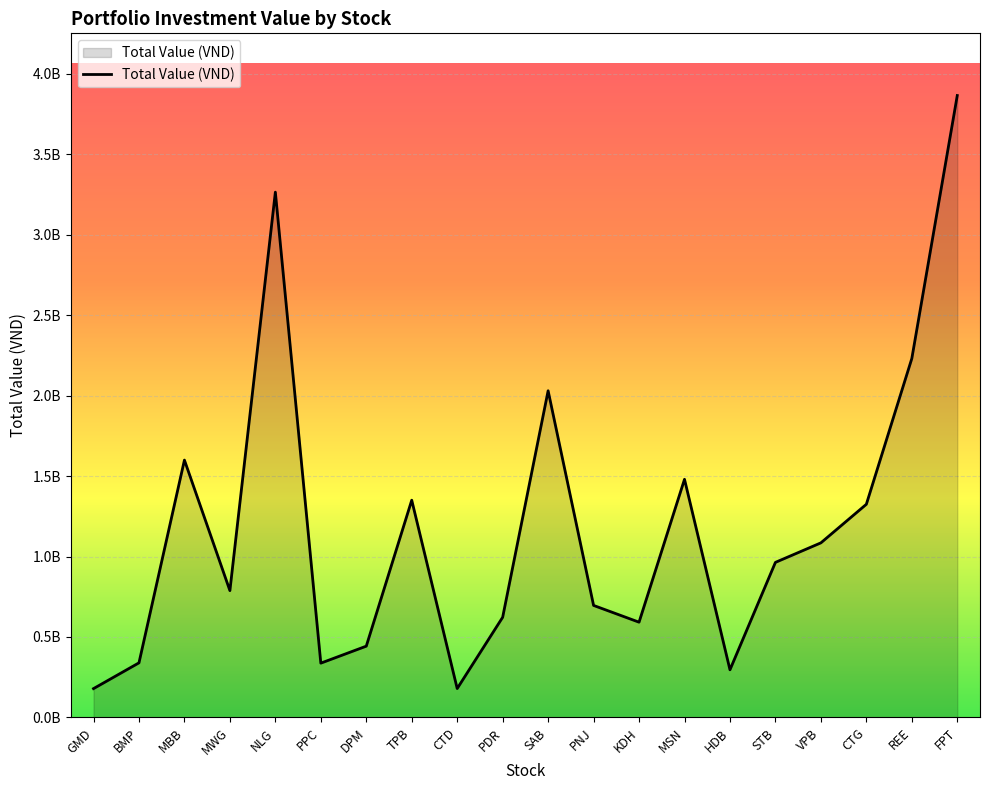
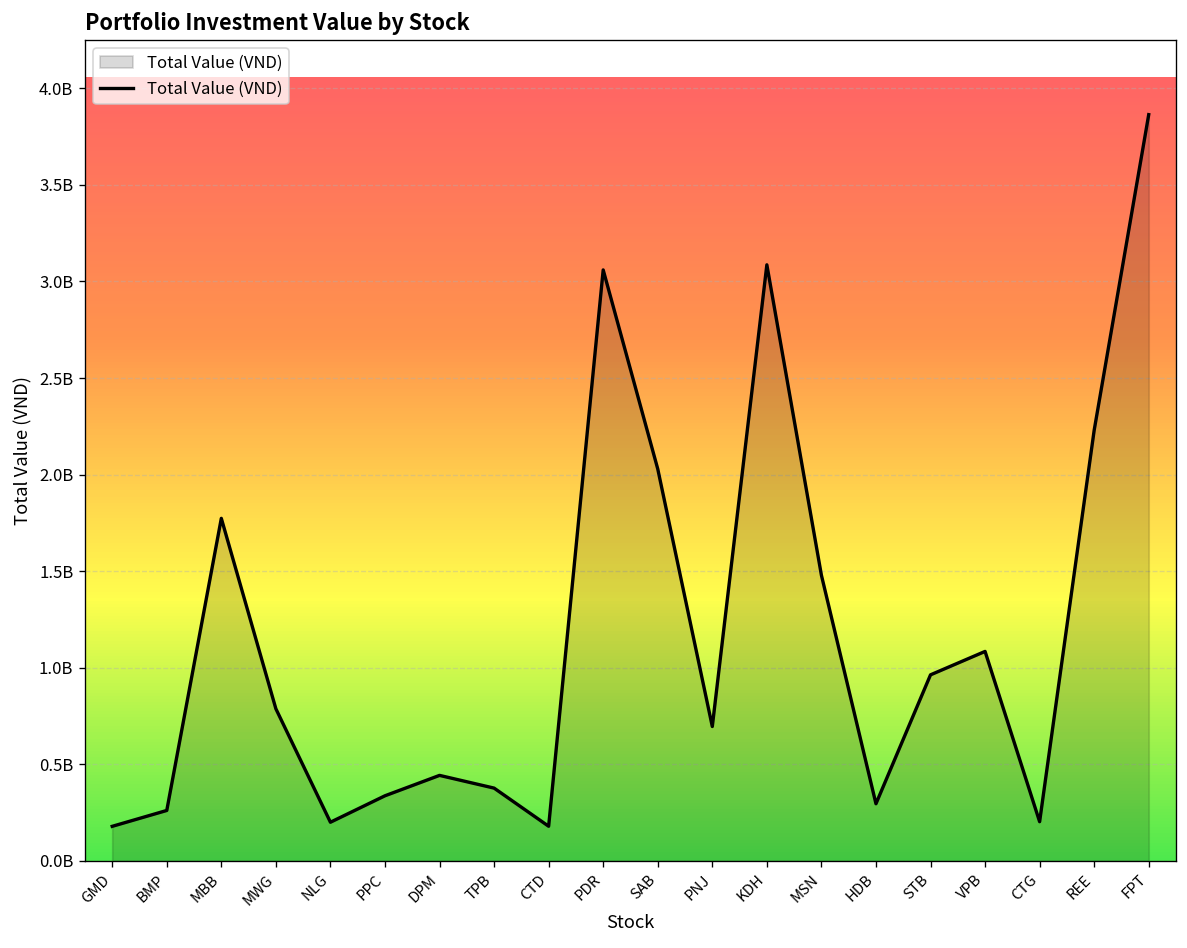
  {
    "GMD": 180000000,
-   "BMP": 340000000,
-   "MBB": 1600000000,
+   "BMP": 260000000,
+   "MBB": 1770000000,
    "MWG": 790000000,
-   "NLG": 3260000000,
+   "NLG": 200000000,
    "PPC": 340000000,
    "DPM": 440000000,
-   "TPB": 1350000000,
+   "TPB": 380000000,
    "CTD": 180000000,
-   "PDR": 620000000,
+   "PDR": 3060000000,
    "SAB": 2030000000,
    "PNJ": 700000000,
-   "KDH": 590000000,
+   "KDH": 3090000000,
    "MSN": 1480000000,
    "HDB": 300000000,
    "STB": 960000000,
    "VPB": 1080000000,
-   "CTG": 1320000000,
+   "CTG": 200000000,
    "REE": 2230000000,
    "FPT": 3860000000
  }
